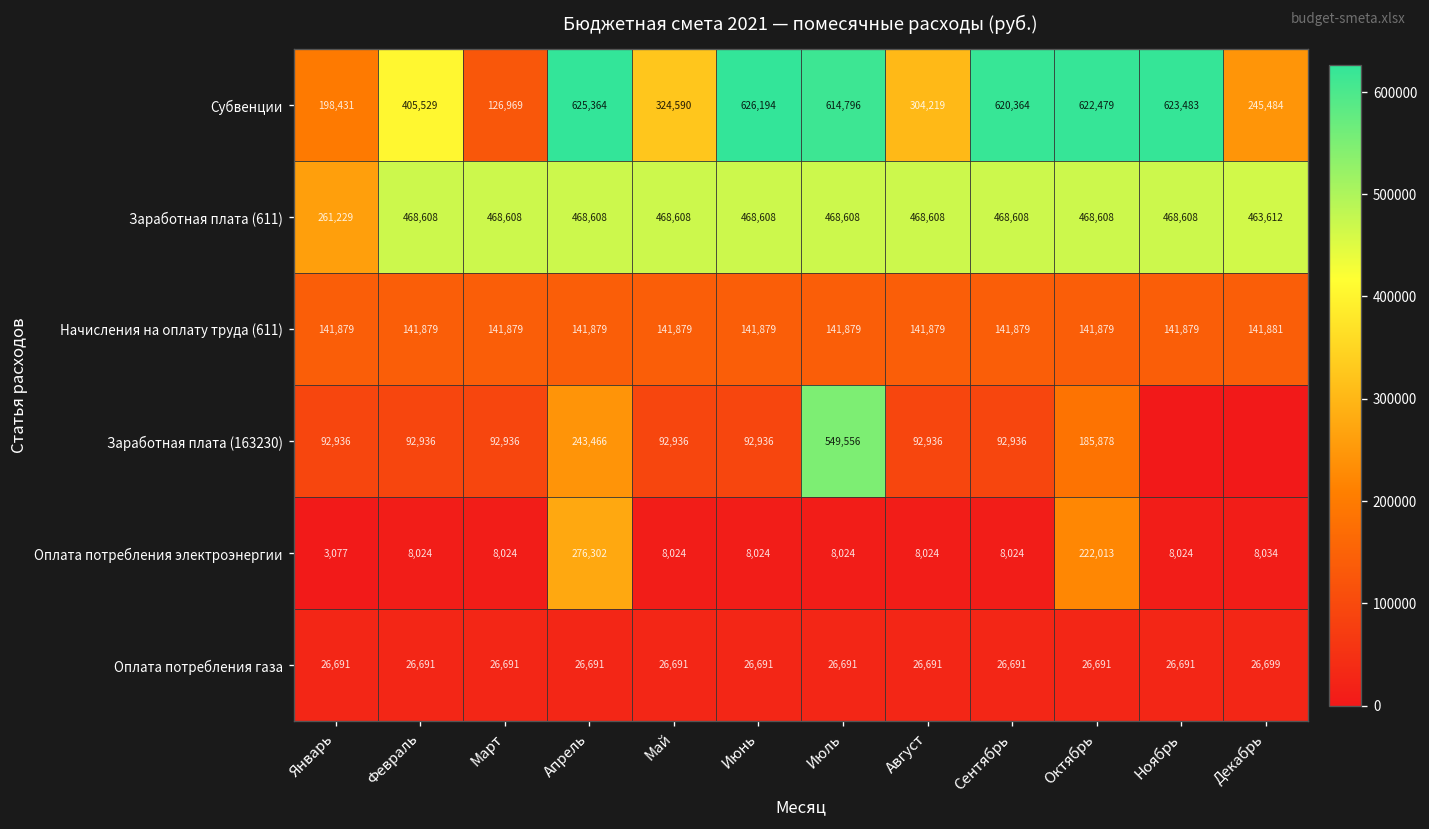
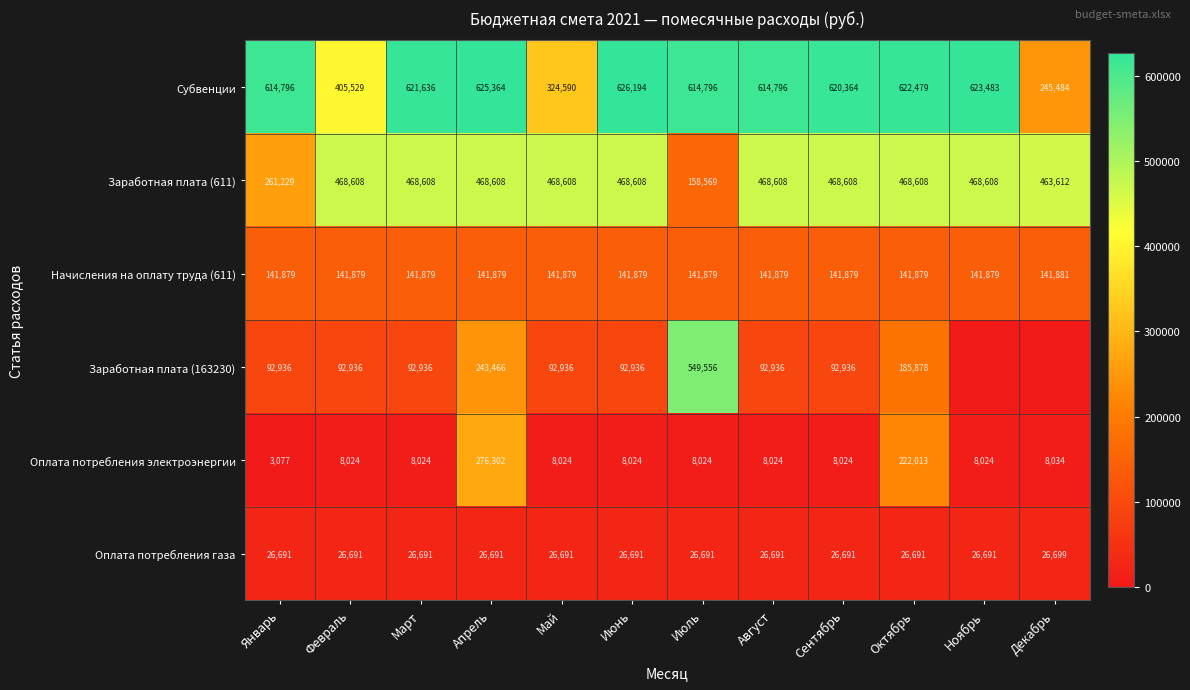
  {
    "Субвенции": {
-     "Январь": "198,431",
+     "Январь": "614,796",
      "Февраль": "405,529",
-     "Март": "126,969",
+     "Март": "621,636",
      "Апрель": "625,364",
      "Май": "324,590",
      "Июнь": "626,194",
      "Июль": "614,796",
-     "Август": "304,219",
+     "Август": "614,796",
      "Сентябрь": "620,364",
      "Октябрь": "622,479",
      "Ноябрь": "623,483",
      "Декабрь": "245,484"
    },
    "Заработная плата (611)": {
      "Январь": "261,229",
      "Февраль": "468,608",
      "Март": "468,608",
      "Апрель": "468,608",
      "Май": "468,608",
      "Июнь": "468,608",
-     "Июль": "468,608",
+     "Июль": "158,569",
      "Август": "468,608",
      "Сентябрь": "468,608",
      "Октябрь": "468,608",
      "Ноябрь": "468,608",
      "Декабрь": "463,612"
    },
    "Начисления на оплату труда (611)": {
      "Январь": "141,879",
      "Февраль": "141,879",
      "Март": "141,879",
      "Апрель": "141,879",
      "Май": "141,879",
      "Июнь": "141,879",
      "Июль": "141,879",
      "Август": "141,879",
      "Сентябрь": "141,879",
      "Октябрь": "141,879",
      "Ноябрь": "141,879",
      "Декабрь": "141,881"
    },
    "Заработная плата (163230)": {
      "Январь": "92,936",
      "Февраль": "92,936",
      "Март": "92,936",
      "Апрель": "243,466",
      "Май": "92,936",
      "Июнь": "92,936",
      "Июль": "549,556",
      "Август": "92,936",
      "Сентябрь": "92,936",
      "Октябрь": "185,878"
    },
    "Оплата потребления электроэнергии": {
      "Январь": "3,077",
      "Февраль": "8,024",
      "Март": "8,024",
      "Апрель": "276,302",
      "Май": "8,024",
      "Июнь": "8,024",
      "Июль": "8,024",
      "Август": "8,024",
      "Сентябрь": "8,024",
      "Октябрь": "222,013",
      "Ноябрь": "8,024",
      "Декабрь": "8,034"
    },
    "Оплата потребления газа": {
      "Январь": "26,691",
      "Февраль": "26,691",
      "Март": "26,691",
      "Апрель": "26,691",
      "Май": "26,691",
      "Июнь": "26,691",
      "Июль": "26,691",
      "Август": "26,691",
      "Сентябрь": "26,691",
      "Октябрь": "26,691",
      "Ноябрь": "26,691",
      "Декабрь": "26,699"
    }
  }
